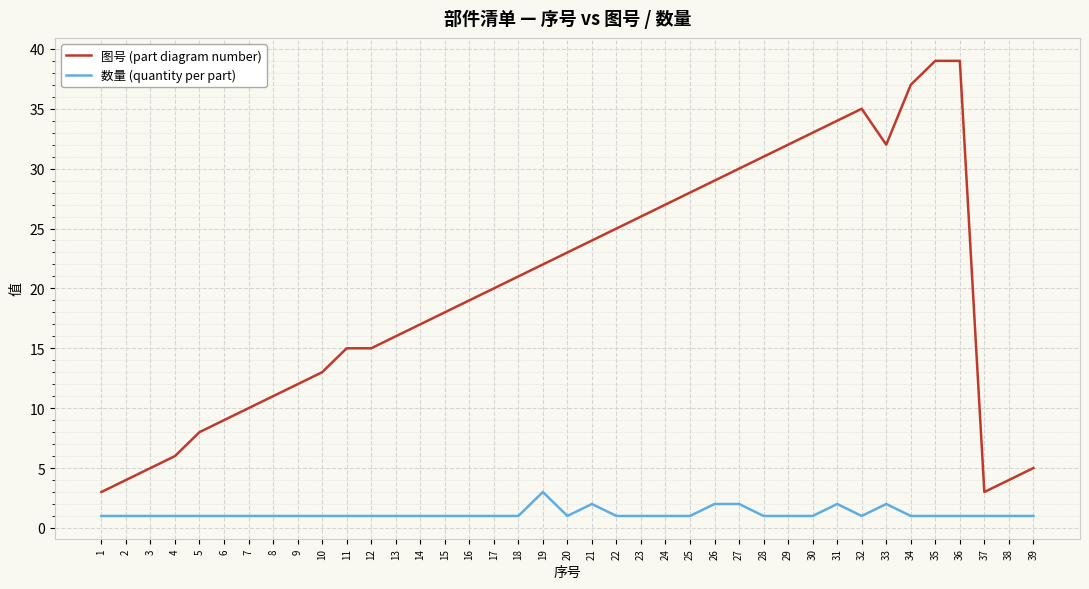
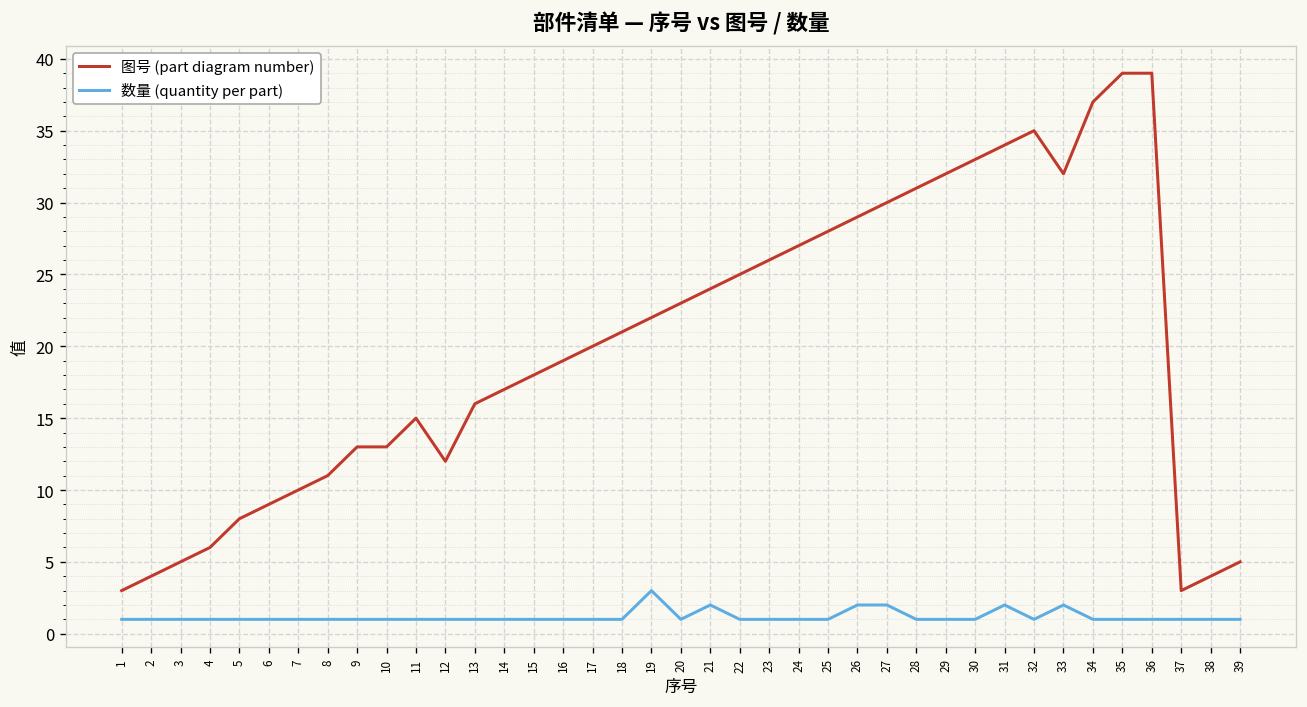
  {
    "图号 (part diagram number)": {
      "1": 3,
      "2": 4,
      "3": 5,
      "4": 6,
      "5": 8,
      "6": 9,
      "7": 10,
      "8": 11,
-     "9": 12,
+     "9": 13,
      "10": 13,
      "11": 15,
-     "12": 15,
+     "12": 12,
      "13": 16,
      "14": 17,
      "15": 18,
      "16": 19,
      "17": 20,
      "18": 21,
      "19": 22,
      "20": 23,
      "21": 24,
      "22": 25,
      "23": 26,
      "24": 27,
      "25": 28,
      "26": 29,
      "27": 30,
      "28": 31,
      "29": 32,
      "30": 33,
      "31": 34,
      "32": 35,
      "33": 32,
      "34": 37,
      "35": 39,
      "36": 39,
      "37": 3,
      "38": 4,
      "39": 5
    },
    "数量 (quantity per part)": {
      "1": 1,
      "2": 1,
      "3": 1,
      "4": 1,
      "5": 1,
      "6": 1,
      "7": 1,
      "8": 1,
      "9": 1,
      "10": 1,
      "11": 1,
      "12": 1,
      "13": 1,
      "14": 1,
      "15": 1,
      "16": 1,
      "17": 1,
      "18": 1,
      "19": 3,
      "20": 1,
      "21": 2,
      "22": 1,
      "23": 1,
      "24": 1,
      "25": 1,
      "26": 2,
      "27": 2,
      "28": 1,
      "29": 1,
      "30": 1,
      "31": 2,
      "32": 1,
      "33": 2,
      "34": 1,
      "35": 1,
      "36": 1,
      "37": 1,
      "38": 1,
      "39": 1
    }
  }
